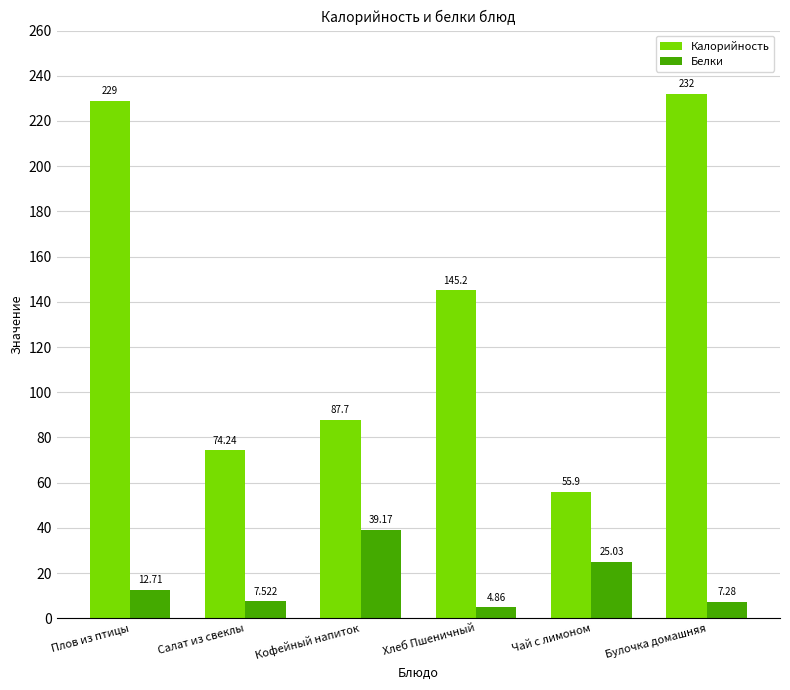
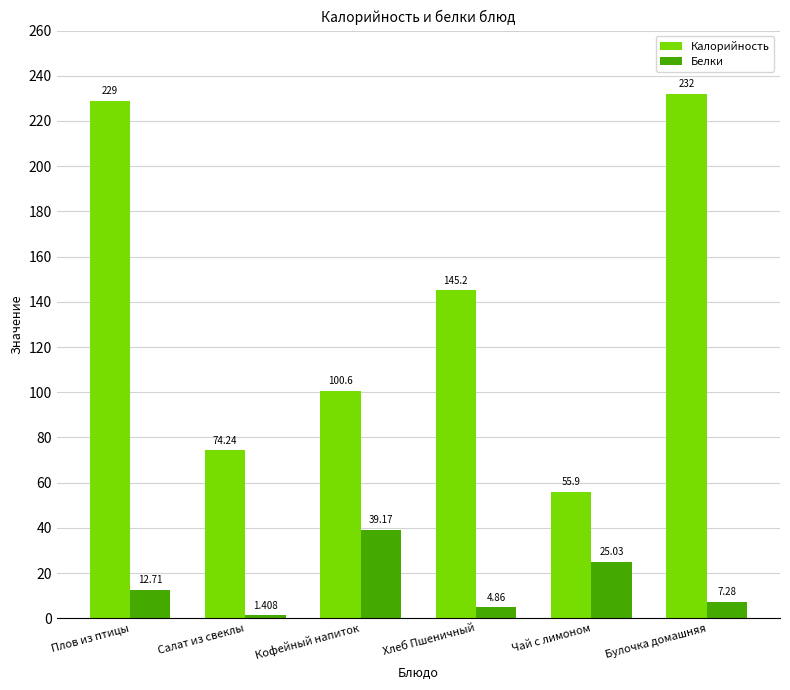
  {
    "Калорийность": {
      "Плов из птицы": 229,
      "Салат из свеклы": 74.24,
-     "Кофейный напиток": 87.7,
+     "Кофейный напиток": 100.6,
      "Хлеб Пшеничный": 145.2,
      "Чай с лимоном": 55.9,
      "Булочка домашняя": 232
    },
    "Белки": {
      "Плов из птицы": 12.71,
-     "Салат из свеклы": 7.522,
+     "Салат из свеклы": 1.408,
      "Кофейный напиток": 39.17,
      "Хлеб Пшеничный": 4.86,
      "Чай с лимоном": 25.03,
      "Булочка домашняя": 7.28
    }
  }
